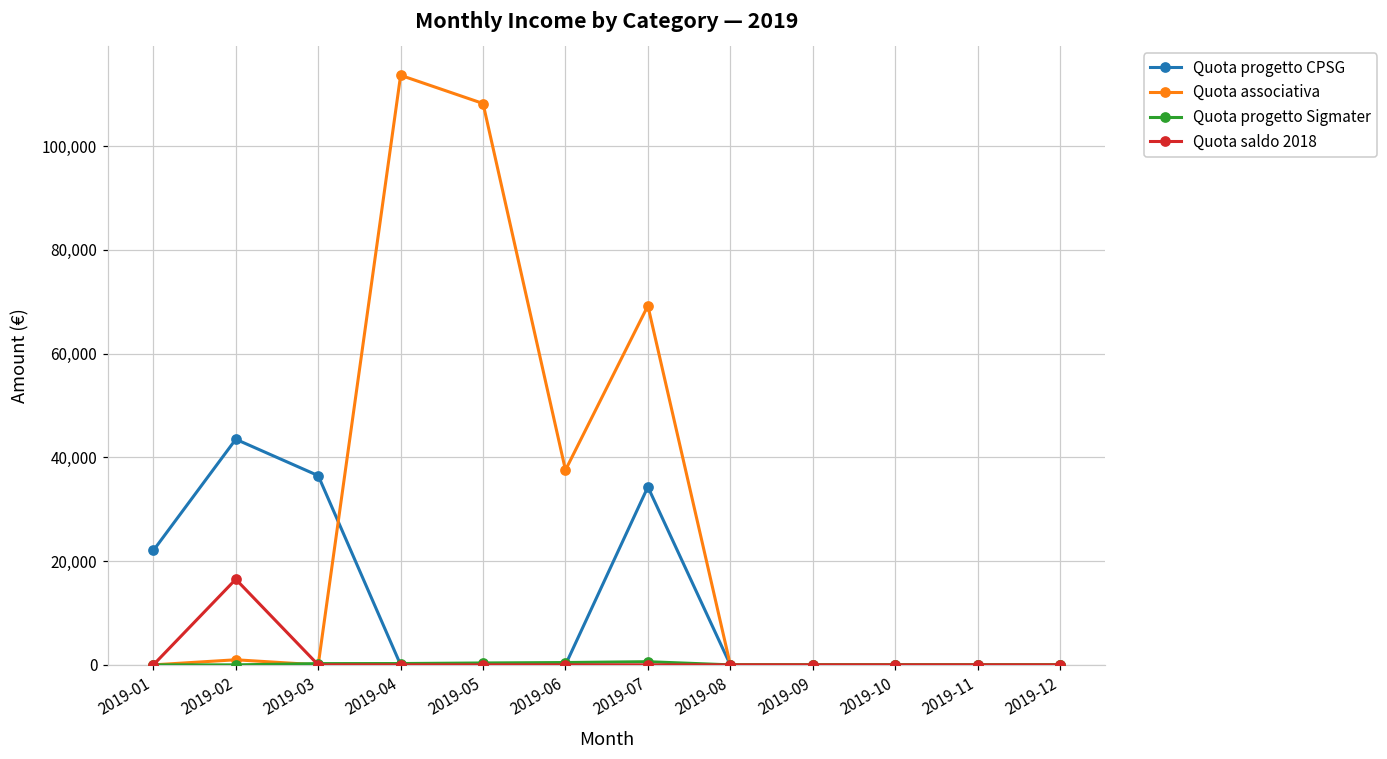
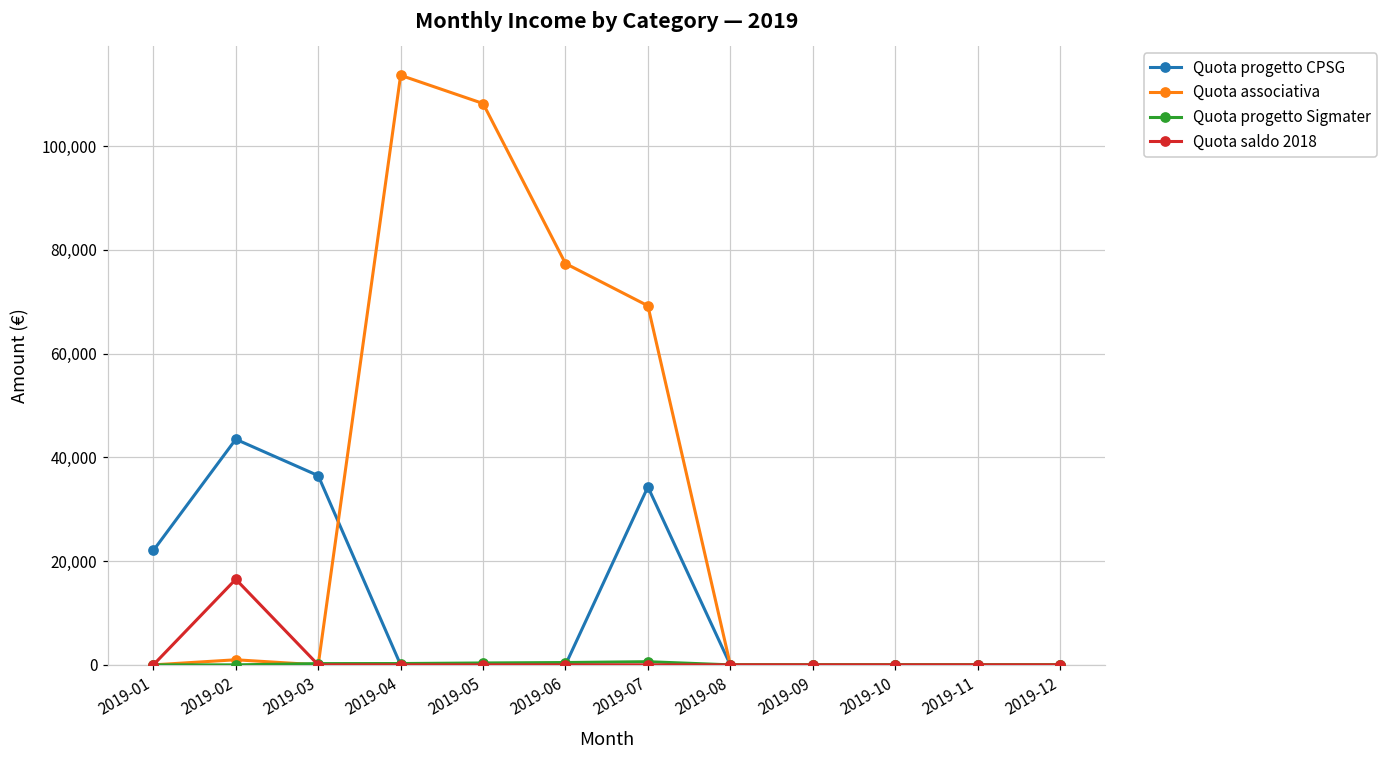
  {
    "Quota progetto CPSG": {
      "2019-01": "22,000",
      "2019-02": "43,000",
      "2019-03": "36,000",
      "2019-07": "34,000"
    },
    "Quota associativa": {
      "2019-02": "1,000",
      "2019-04": "114,000",
      "2019-05": "108,000",
-     "2019-06": "38,000",
+     "2019-06": "77,000",
      "2019-07": "69,000"
    },
    "Quota progetto Sigmater": {
      "2019-02": "0",
      "2019-07": "1,000"
    },
    "Quota saldo 2018": {
      "2019-02": "17,000",
      "2019-07": "0"
    }
  }
